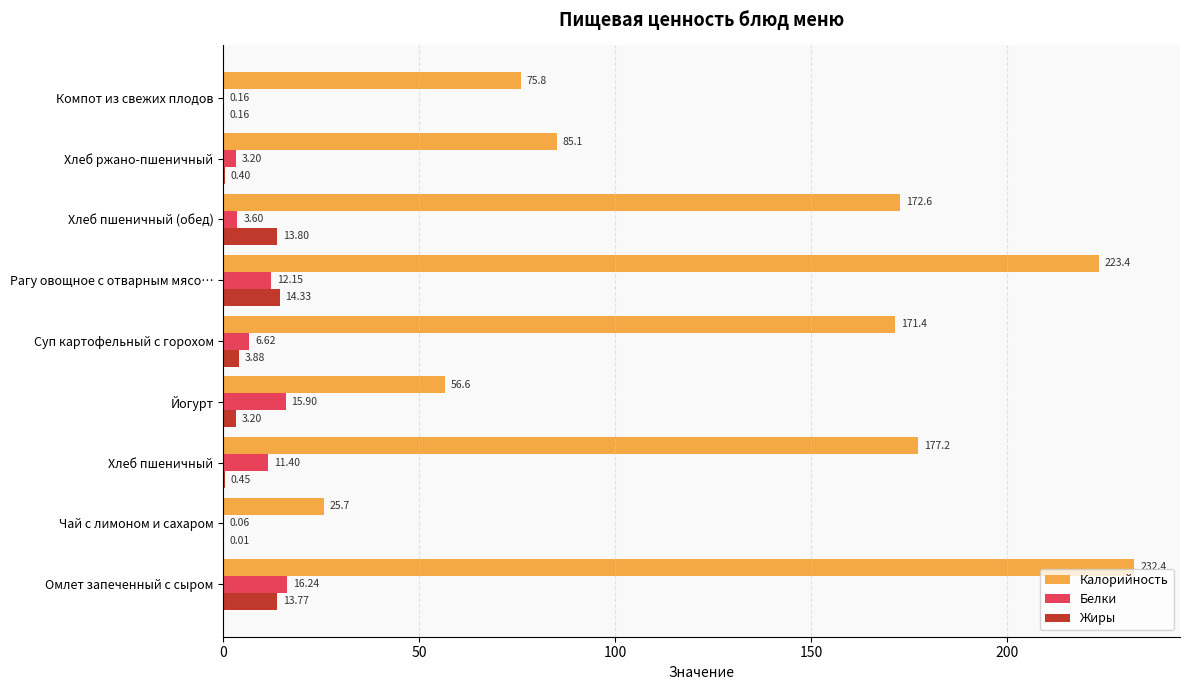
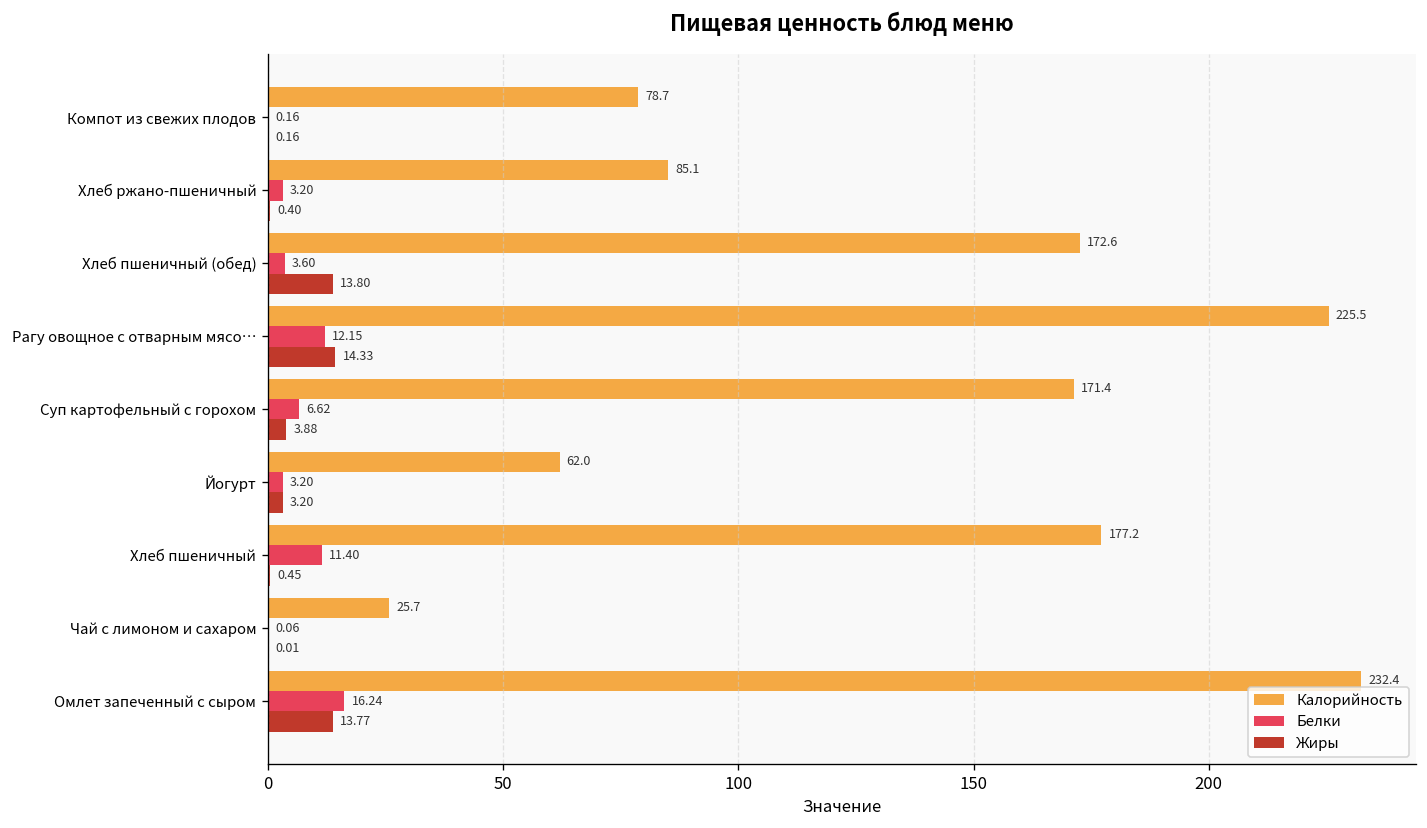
  {
    "Калорийность": {
-     "Компот из свежих плодов": 75.8,
+     "Компот из свежих плодов": 78.7,
      "Хлеб ржано-пшеничный": 85.1,
      "Хлеб пшеничный (обед)": 172.6,
-     "Рагу овощное с отварным мясо…": 223.4,
+     "Рагу овощное с отварным мясо…": 225.5,
      "Суп картофельный с горохом": 171.4,
-     "Йогурт": 56.6,
+     "Йогурт": 62.0,
      "Хлеб пшеничный": 177.2,
      "Чай с лимоном и сахаром": 25.7
    },
    "Белки": {
      "Компот из свежих плодов": 0.16,
      "Хлеб ржано-пшеничный": 3.20,
      "Хлеб пшеничный (обед)": 3.60,
      "Рагу овощное с отварным мясо…": 12.15,
      "Суп картофельный с горохом": 6.62,
-     "Йогурт": 15.90,
+     "Йогурт": 3.20,
      "Хлеб пшеничный": 11.40,
      "Чай с лимоном и сахаром": 0.06,
      "Омлет запеченный с сыром": 16.24
    },
    "Жиры": {
      "Компот из свежих плодов": 0.16,
      "Хлеб ржано-пшеничный": 0.40,
      "Хлеб пшеничный (обед)": 13.80,
      "Рагу овощное с отварным мясо…": 14.33,
      "Суп картофельный с горохом": 3.88,
      "Йогурт": 3.20,
      "Хлеб пшеничный": 0.45,
      "Чай с лимоном и сахаром": 0.01,
      "Омлет запеченный с сыром": 13.77
    }
  }
